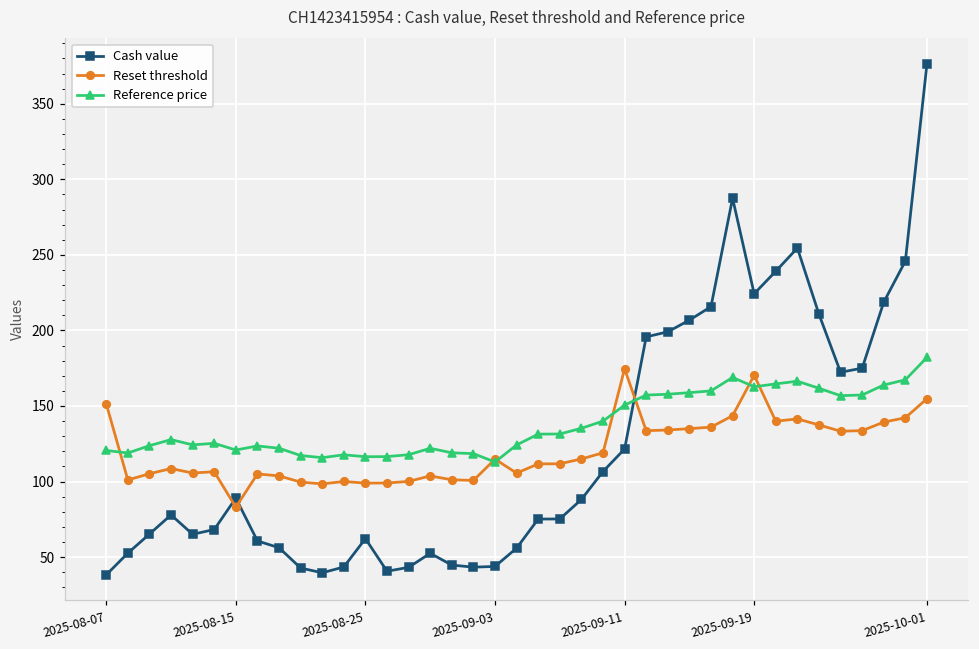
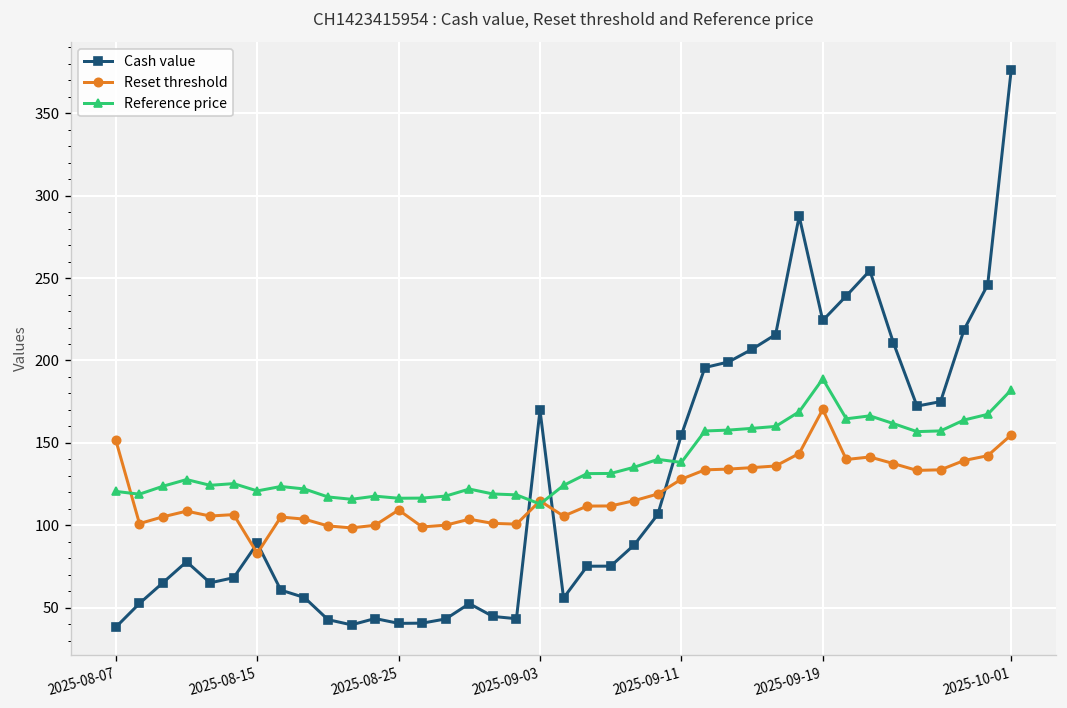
  {
    "Cash value": {
      "2025-08-07": 38,
      "2025-08-15": 89,
-     "2025-08-25": 62,
-     "2025-09-03": 44,
-     "2025-09-11": 122,
+     "2025-08-25": 41,
+     "2025-09-03": 170,
+     "2025-09-11": 155,
      "2025-09-19": 224,
      "2025-10-01": 376
    },
    "Reset threshold": {
      "2025-08-07": 151,
      "2025-08-15": 83,
-     "2025-08-25": 99,
+     "2025-08-25": 109,
      "2025-09-03": 115,
-     "2025-09-11": 175,
+     "2025-09-11": 128,
      "2025-09-19": 170,
      "2025-10-01": 155
    },
    "Reference price": {
      "2025-08-07": 121,
      "2025-08-15": 121,
      "2025-08-25": 116,
      "2025-09-03": 113,
-     "2025-09-11": 151,
-     "2025-09-19": 163,
+     "2025-09-11": 138,
+     "2025-09-19": 189,
      "2025-10-01": 182
    }
  }
